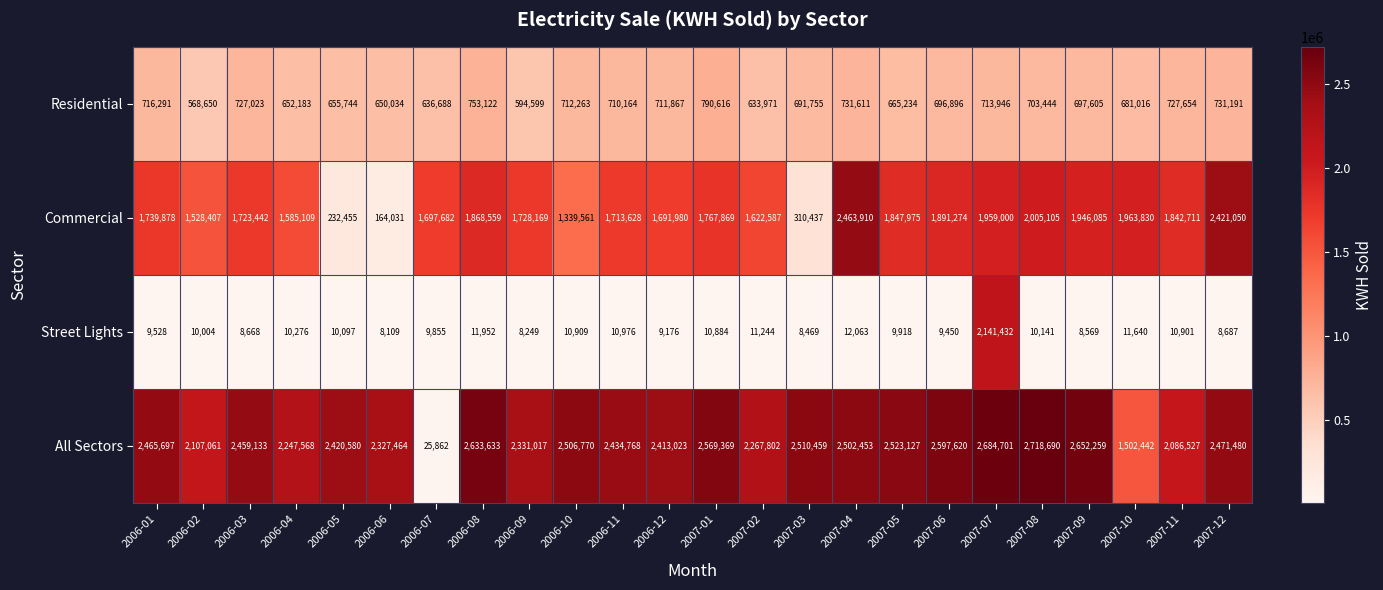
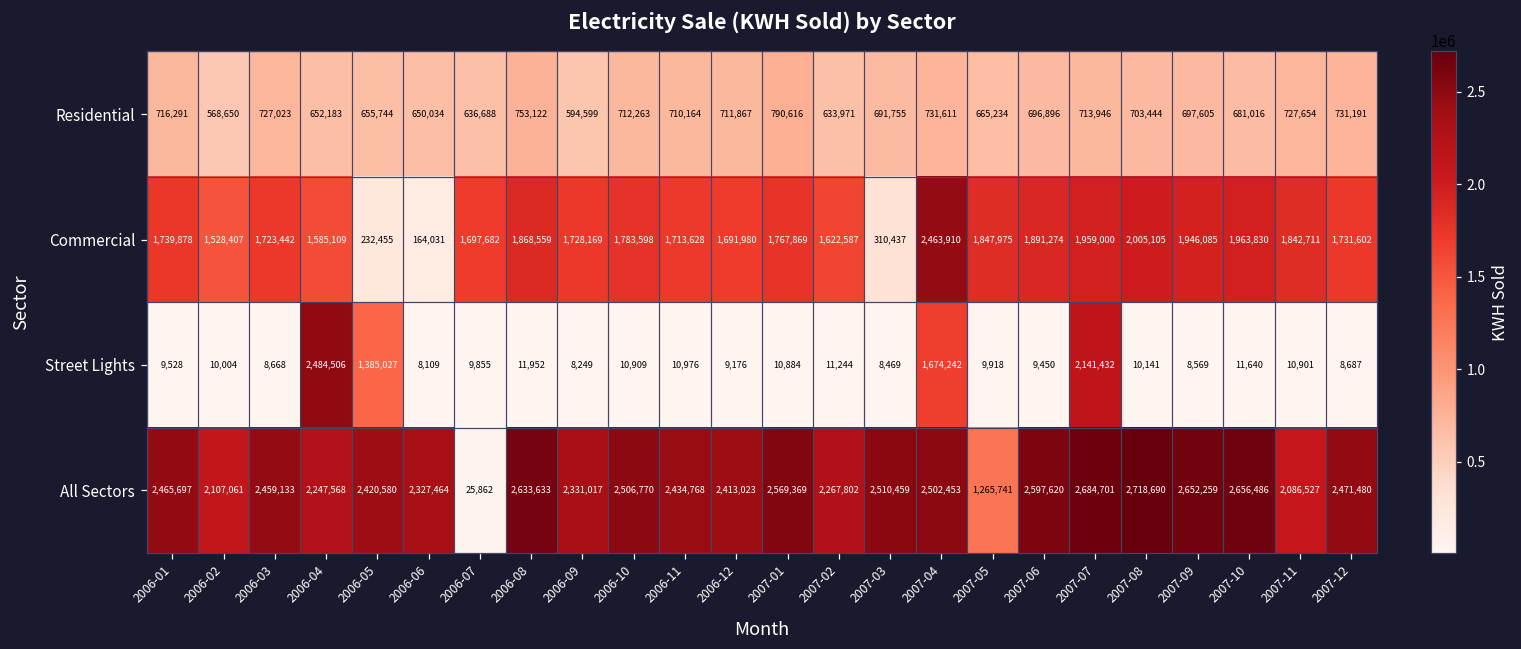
  {
    "Residential": {
      "2006-01": "716,291",
      "2006-02": "568,650",
      "2006-03": "727,023",
      "2006-04": "652,183",
      "2006-05": "655,744",
      "2006-06": "650,034",
      "2006-07": "636,688",
      "2006-08": "753,122",
      "2006-09": "594,599",
      "2006-10": "712,263",
      "2006-11": "710,164",
      "2006-12": "711,867",
      "2007-01": "790,616",
      "2007-02": "633,971",
      "2007-03": "691,755",
      "2007-04": "731,611",
      "2007-05": "665,234",
      "2007-06": "696,896",
      "2007-07": "713,946",
      "2007-08": "703,444",
      "2007-09": "697,605",
      "2007-10": "681,016",
      "2007-11": "727,654",
      "2007-12": "731,191"
    },
    "Commercial": {
      "2006-01": "1,739,878",
      "2006-02": "1,528,407",
      "2006-03": "1,723,442",
      "2006-04": "1,585,109",
      "2006-05": "232,455",
      "2006-06": "164,031",
      "2006-07": "1,697,682",
      "2006-08": "1,868,559",
      "2006-09": "1,728,169",
-     "2006-10": "1,339,561",
+     "2006-10": "1,783,598",
      "2006-11": "1,713,628",
      "2006-12": "1,691,980",
      "2007-01": "1,767,869",
      "2007-02": "1,622,587",
      "2007-03": "310,437",
      "2007-04": "2,463,910",
      "2007-05": "1,847,975",
      "2007-06": "1,891,274",
      "2007-07": "1,959,000",
      "2007-08": "2,005,105",
      "2007-09": "1,946,085",
      "2007-10": "1,963,830",
      "2007-11": "1,842,711",
-     "2007-12": "2,421,050"
+     "2007-12": "1,731,602"
    },
    "Street Lights": {
      "2006-01": "9,528",
      "2006-02": "10,004",
      "2006-03": "8,668",
-     "2006-04": "10,276",
-     "2006-05": "10,097",
+     "2006-04": "2,484,506",
+     "2006-05": "1,385,027",
      "2006-06": "8,109",
      "2006-07": "9,855",
      "2006-08": "11,952",
      "2006-09": "8,249",
      "2006-10": "10,909",
      "2006-11": "10,976",
      "2006-12": "9,176",
      "2007-01": "10,884",
      "2007-02": "11,244",
      "2007-03": "8,469",
-     "2007-04": "12,063",
+     "2007-04": "1,674,242",
      "2007-05": "9,918",
      "2007-06": "9,450",
      "2007-07": "2,141,432",
      "2007-08": "10,141",
      "2007-09": "8,569",
      "2007-10": "11,640",
      "2007-11": "10,901",
      "2007-12": "8,687"
    },
    "All Sectors": {
      "2006-01": "2,465,697",
      "2006-02": "2,107,061",
      "2006-03": "2,459,133",
      "2006-04": "2,247,568",
      "2006-05": "2,420,580",
      "2006-06": "2,327,464",
      "2006-07": "25,862",
      "2006-08": "2,633,633",
      "2006-09": "2,331,017",
      "2006-10": "2,506,770",
      "2006-11": "2,434,768",
      "2006-12": "2,413,023",
      "2007-01": "2,569,369",
      "2007-02": "2,267,802",
      "2007-03": "2,510,459",
      "2007-04": "2,502,453",
-     "2007-05": "2,523,127",
+     "2007-05": "1,265,741",
      "2007-06": "2,597,620",
      "2007-07": "2,684,701",
      "2007-08": "2,718,690",
      "2007-09": "2,652,259",
-     "2007-10": "1,502,442",
+     "2007-10": "2,656,486",
      "2007-11": "2,086,527",
      "2007-12": "2,471,480"
    }
  }
